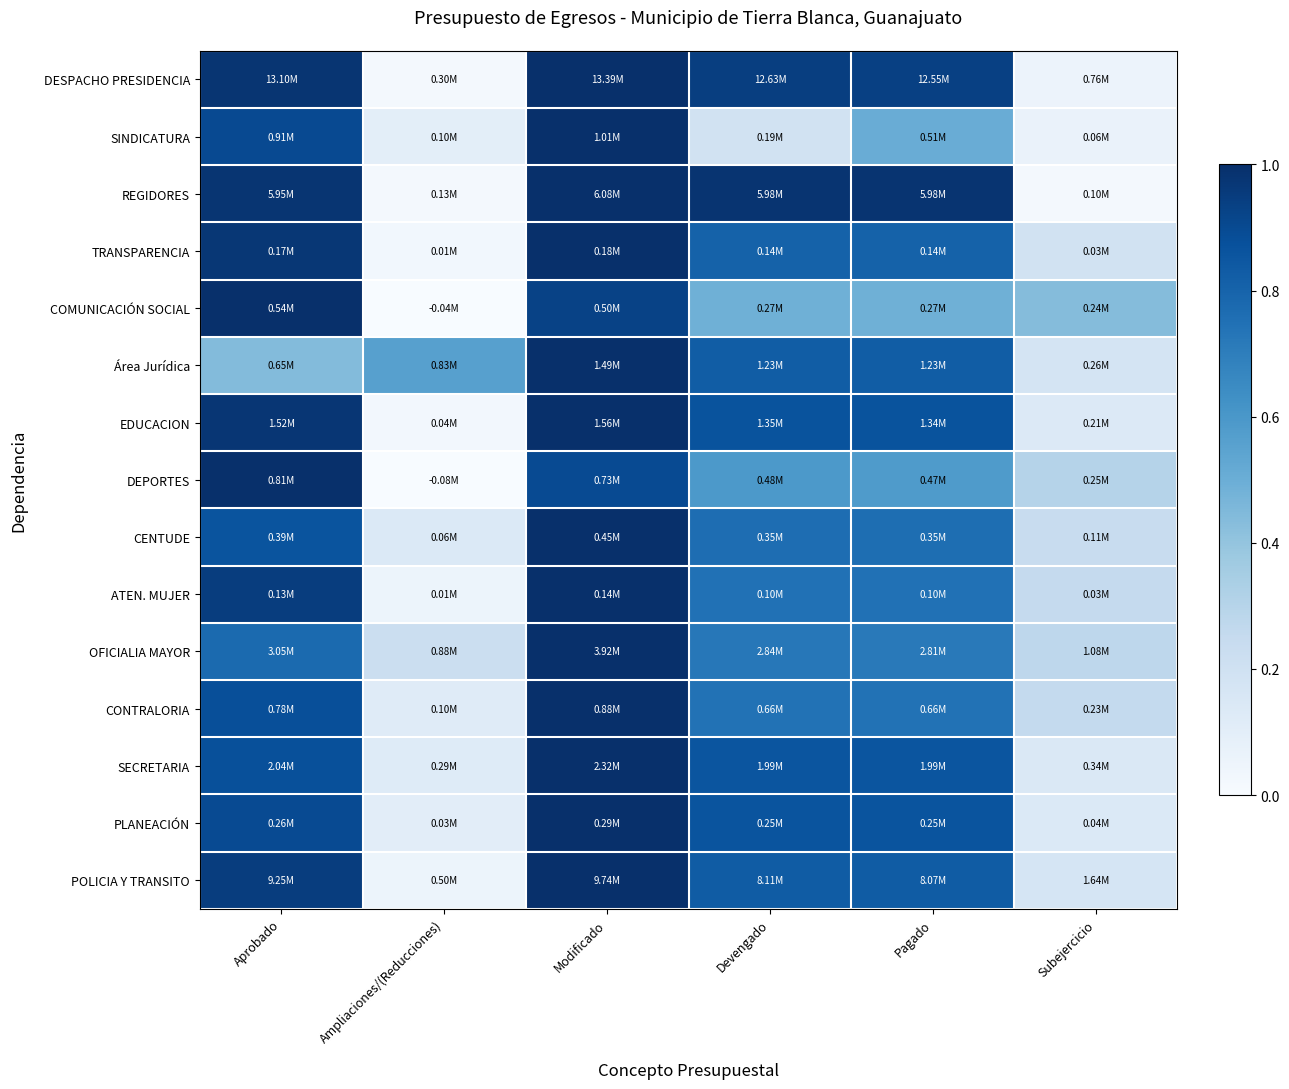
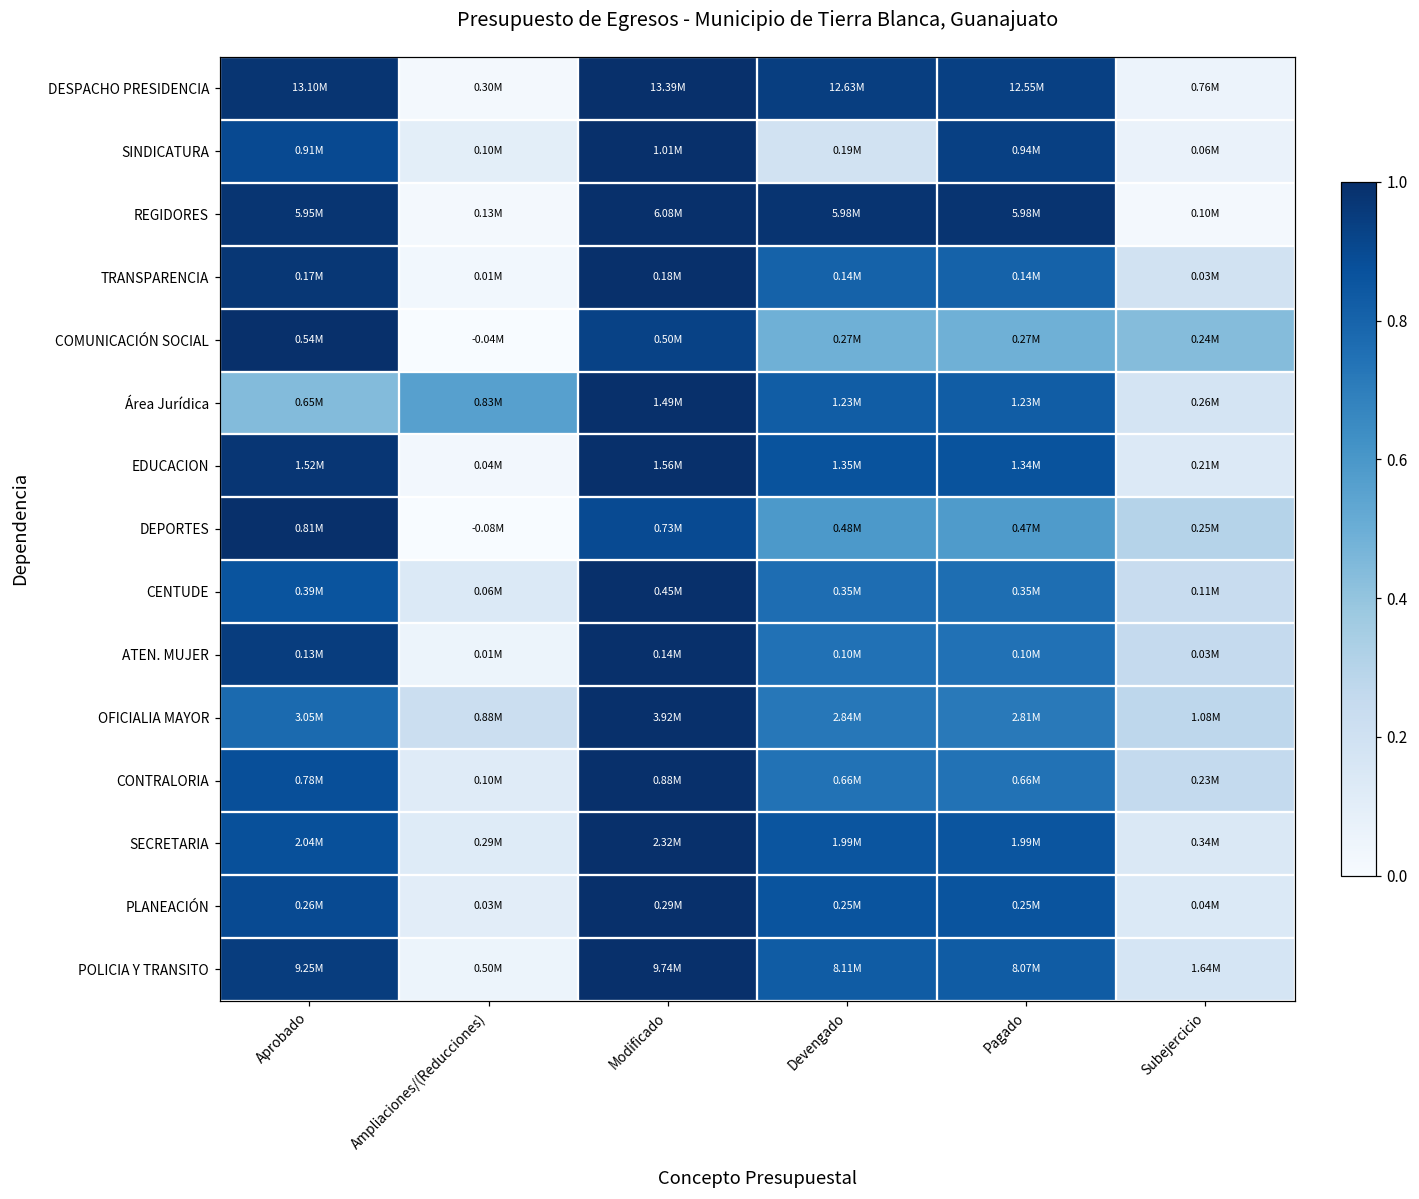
  {
    "DESPACHO PRESIDENCIA": {
      "Aprobado": "13.10M",
      "Ampliaciones/(Reducciones)": "0.30M",
      "Modificado": "13.39M",
      "Devengado": "12.63M",
      "Pagado": "12.55M",
      "Subejercicio": "0.76M"
    },
    "SINDICATURA": {
      "Aprobado": "0.91M",
      "Ampliaciones/(Reducciones)": "0.10M",
      "Modificado": "1.01M",
      "Devengado": "0.19M",
-     "Pagado": "0.51M",
+     "Pagado": "0.94M",
      "Subejercicio": "0.06M"
    },
    "REGIDORES": {
      "Aprobado": "5.95M",
      "Ampliaciones/(Reducciones)": "0.13M",
      "Modificado": "6.08M",
      "Devengado": "5.98M",
      "Pagado": "5.98M",
      "Subejercicio": "0.10M"
    },
    "TRANSPARENCIA": {
      "Aprobado": "0.17M",
      "Ampliaciones/(Reducciones)": "0.01M",
      "Modificado": "0.18M",
      "Devengado": "0.14M",
      "Pagado": "0.14M",
      "Subejercicio": "0.03M"
    },
    "COMUNICACIÓN SOCIAL": {
      "Aprobado": "0.54M",
      "Ampliaciones/(Reducciones)": "-0.04M",
      "Modificado": "0.50M",
      "Devengado": "0.27M",
      "Pagado": "0.27M",
      "Subejercicio": "0.24M"
    },
    "Área Jurídica": {
      "Aprobado": "0.65M",
      "Ampliaciones/(Reducciones)": "0.83M",
      "Modificado": "1.49M",
      "Devengado": "1.23M",
      "Pagado": "1.23M",
      "Subejercicio": "0.26M"
    },
    "EDUCACION": {
      "Aprobado": "1.52M",
      "Ampliaciones/(Reducciones)": "0.04M",
      "Modificado": "1.56M",
      "Devengado": "1.35M",
      "Pagado": "1.34M",
      "Subejercicio": "0.21M"
    },
    "DEPORTES": {
      "Aprobado": "0.81M",
      "Ampliaciones/(Reducciones)": "-0.08M",
      "Modificado": "0.73M",
      "Devengado": "0.48M",
      "Pagado": "0.47M",
      "Subejercicio": "0.25M"
    },
    "CENTUDE": {
      "Aprobado": "0.39M",
      "Ampliaciones/(Reducciones)": "0.06M",
      "Modificado": "0.45M",
      "Devengado": "0.35M",
      "Pagado": "0.35M",
      "Subejercicio": "0.11M"
    },
    "ATEN. MUJER": {
      "Aprobado": "0.13M",
      "Ampliaciones/(Reducciones)": "0.01M",
      "Modificado": "0.14M",
      "Devengado": "0.10M",
      "Pagado": "0.10M",
      "Subejercicio": "0.03M"
    },
    "OFICIALIA MAYOR": {
      "Aprobado": "3.05M",
      "Ampliaciones/(Reducciones)": "0.88M",
      "Modificado": "3.92M",
      "Devengado": "2.84M",
      "Pagado": "2.81M",
      "Subejercicio": "1.08M"
    },
    "CONTRALORIA": {
      "Aprobado": "0.78M",
      "Ampliaciones/(Reducciones)": "0.10M",
      "Modificado": "0.88M",
      "Devengado": "0.66M",
      "Pagado": "0.66M",
      "Subejercicio": "0.23M"
    },
    "SECRETARIA": {
      "Aprobado": "2.04M",
      "Ampliaciones/(Reducciones)": "0.29M",
      "Modificado": "2.32M",
      "Devengado": "1.99M",
      "Pagado": "1.99M",
      "Subejercicio": "0.34M"
    },
    "PLANEACIÓN": {
      "Aprobado": "0.26M",
      "Ampliaciones/(Reducciones)": "0.03M",
      "Modificado": "0.29M",
      "Devengado": "0.25M",
      "Pagado": "0.25M",
      "Subejercicio": "0.04M"
    },
    "POLICIA Y TRANSITO": {
      "Aprobado": "9.25M",
      "Ampliaciones/(Reducciones)": "0.50M",
      "Modificado": "9.74M",
      "Devengado": "8.11M",
      "Pagado": "8.07M",
      "Subejercicio": "1.64M"
    }
  }
